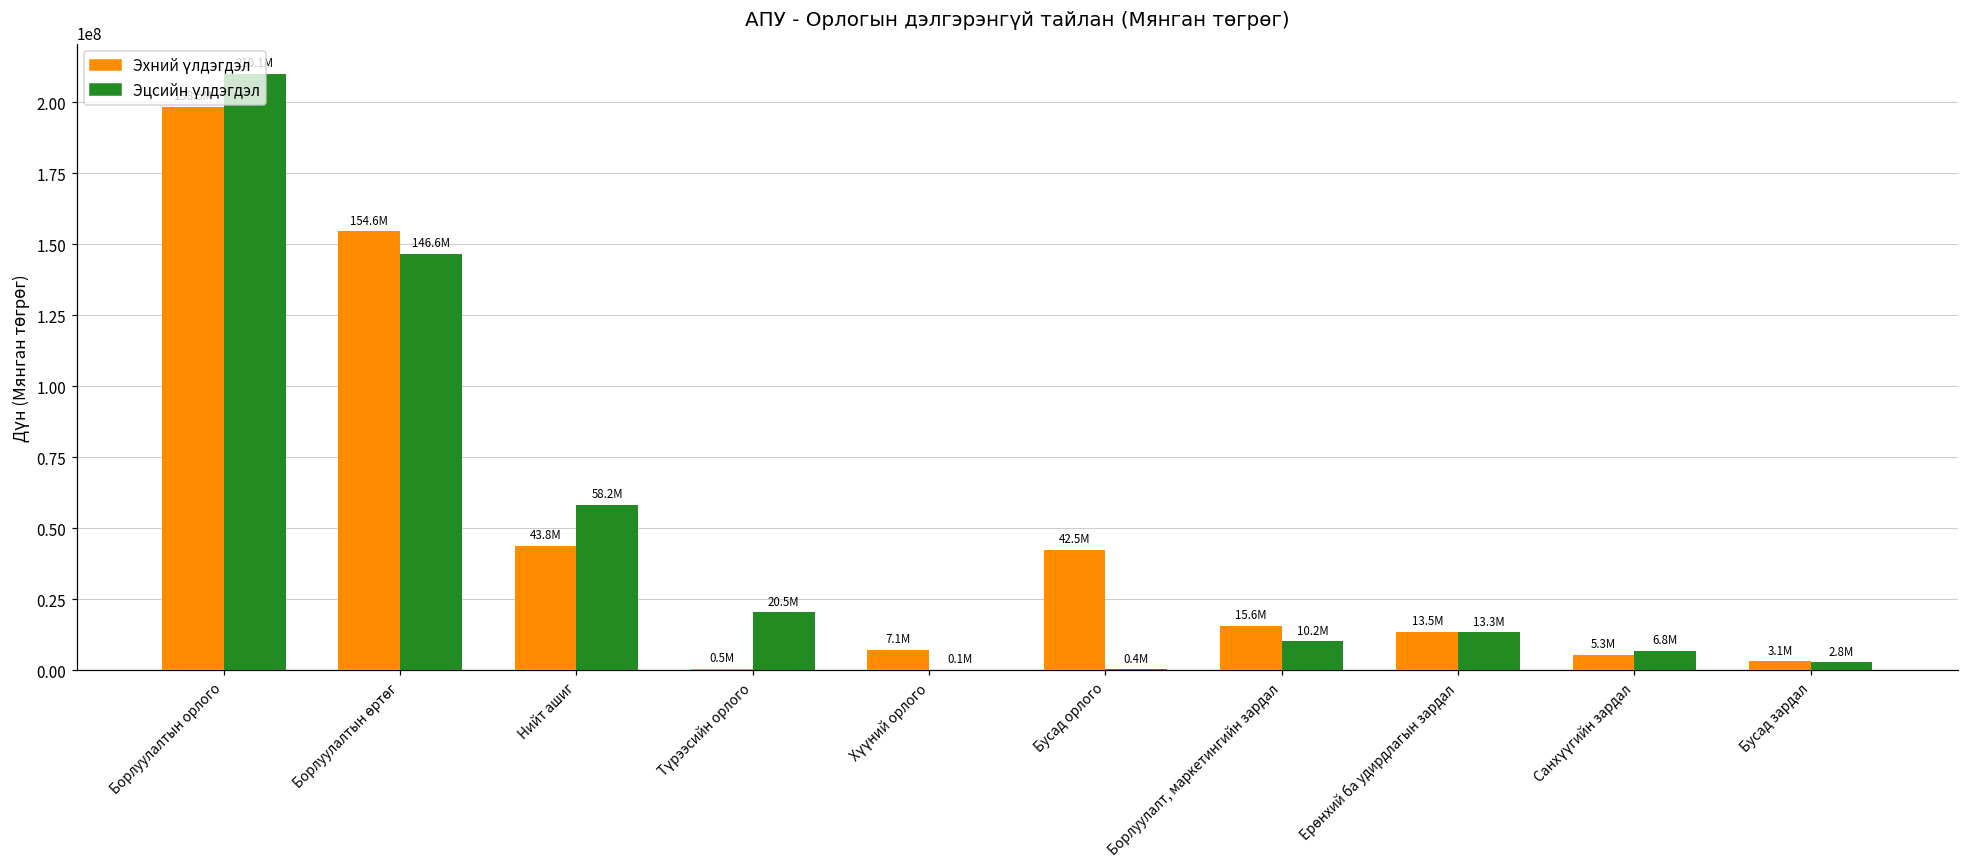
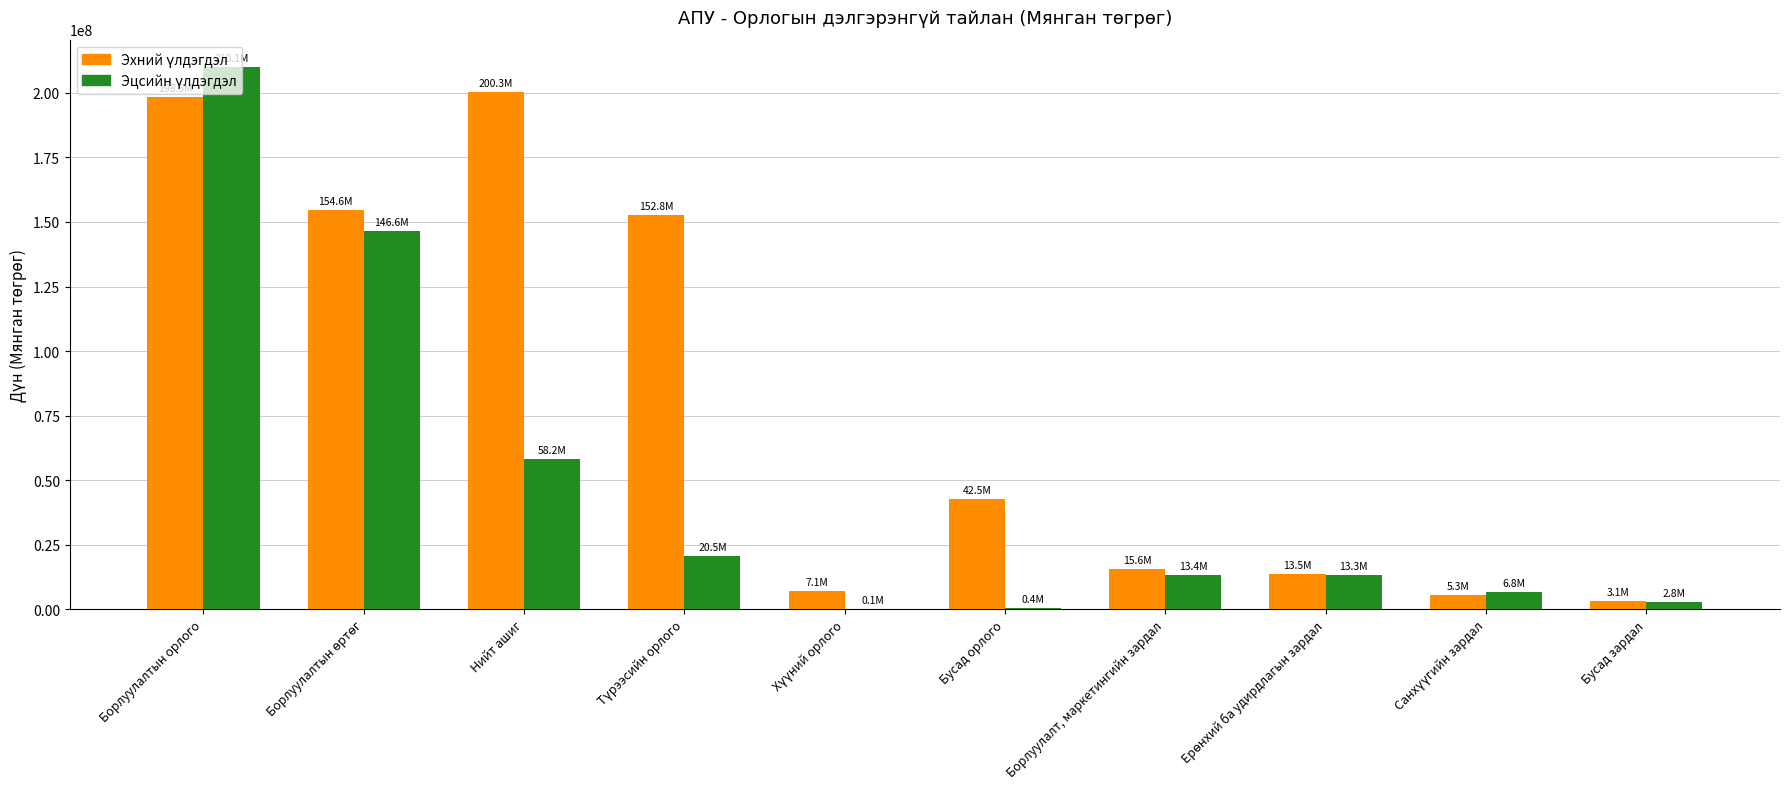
  {
    "Эхний үлдэгдэл": {
      "Борлуулалтын өртөг": "154.6M",
-     "Нийт ашиг": "43.8M",
-     "Түрээсийн орлого": "0.5M",
+     "Нийт ашиг": "200.3M",
+     "Түрээсийн орлого": "152.8M",
      "Хүүний орлого": "7.1M",
      "Бусад орлого": "42.5M",
      "Борлуулалт, маркетингийн зардал": "15.6M",
      "Ерөнхий ба удирдлагын зардал": "13.5M",
      "Санхүүгийн зардал": "5.3M",
      "Бусад зардал": "3.1M"
    },
    "Эцсийн үлдэгдэл": {
      "Борлуулалтын өртөг": "146.6M",
      "Нийт ашиг": "58.2M",
      "Түрээсийн орлого": "20.5M",
      "Хүүний орлого": "0.1M",
      "Бусад орлого": "0.4M",
-     "Борлуулалт, маркетингийн зардал": "10.2M",
+     "Борлуулалт, маркетингийн зардал": "13.4M",
      "Ерөнхий ба удирдлагын зардал": "13.3M",
      "Санхүүгийн зардал": "6.8M",
      "Бусад зардал": "2.8M"
    }
  }
